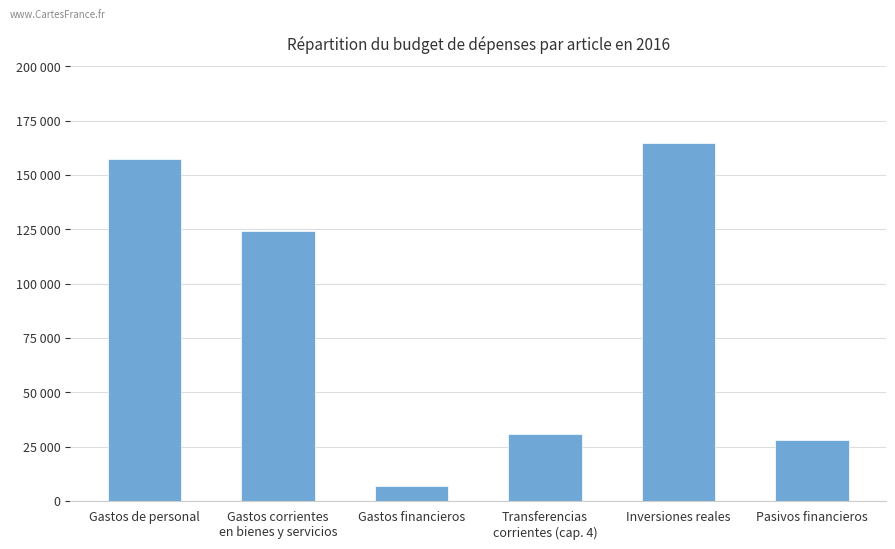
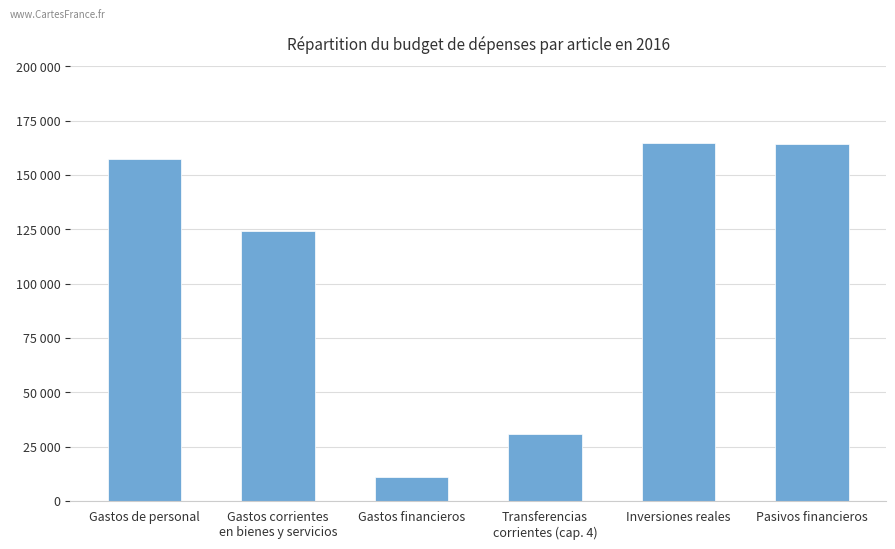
  {
    "Gastos de personal": 157000,
    "Gastos corrientes en bienes y servicios": 124000,
-   "Gastos financieros": 7000,
+   "Gastos financieros": 11000,
    "Transferencias corrientes (cap. 4)": 31000,
    "Inversiones reales": 165000,
-   "Pasivos financieros": 28000
+   "Pasivos financieros": 164000
  }
